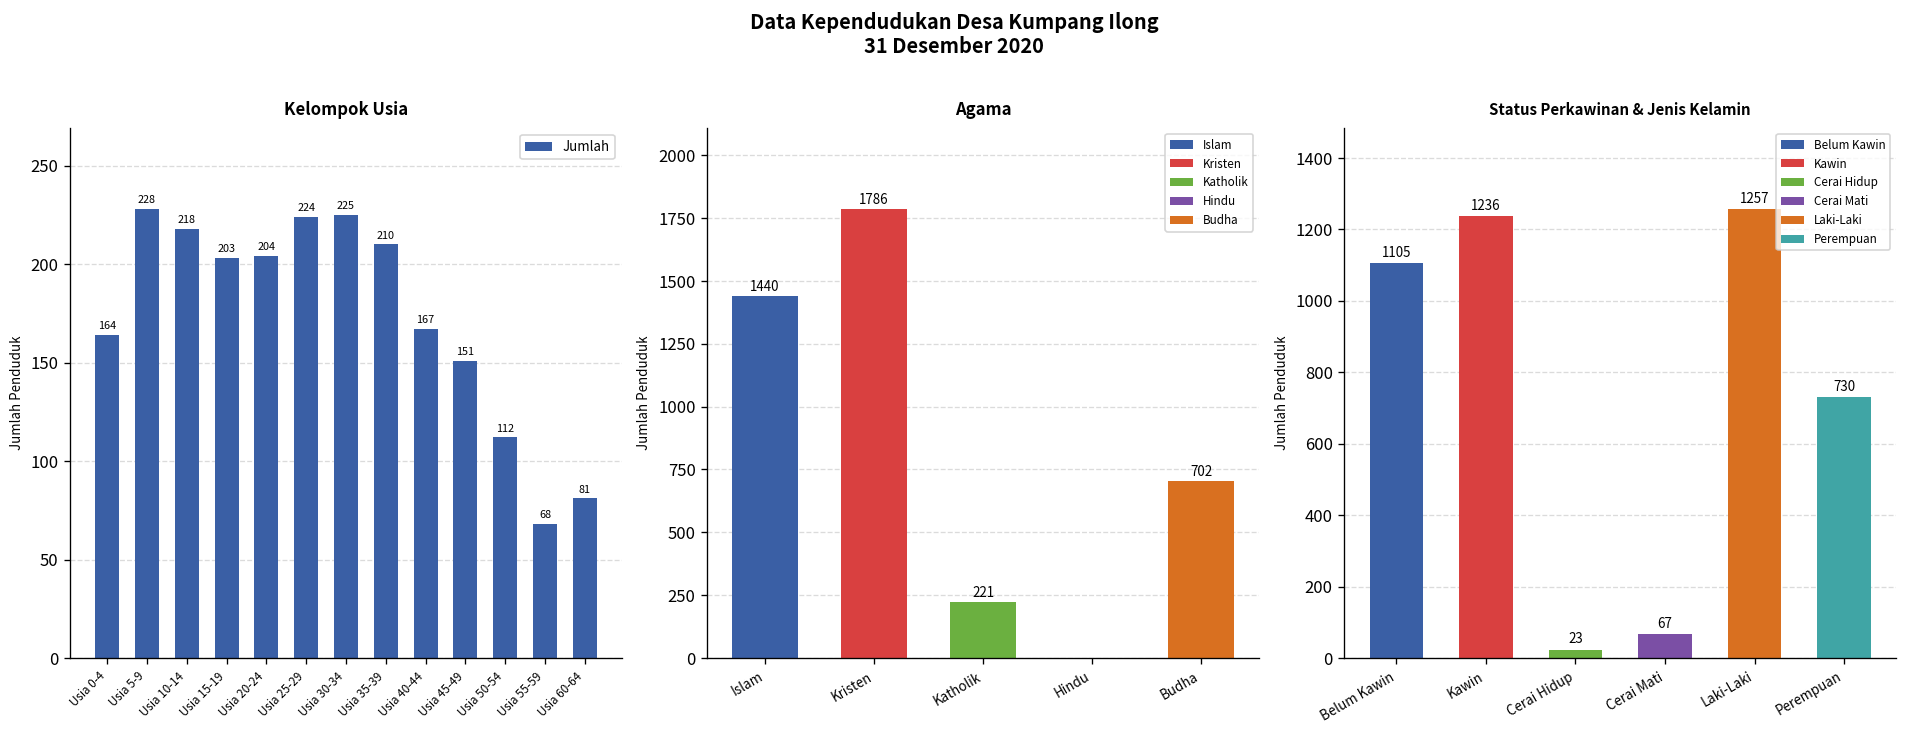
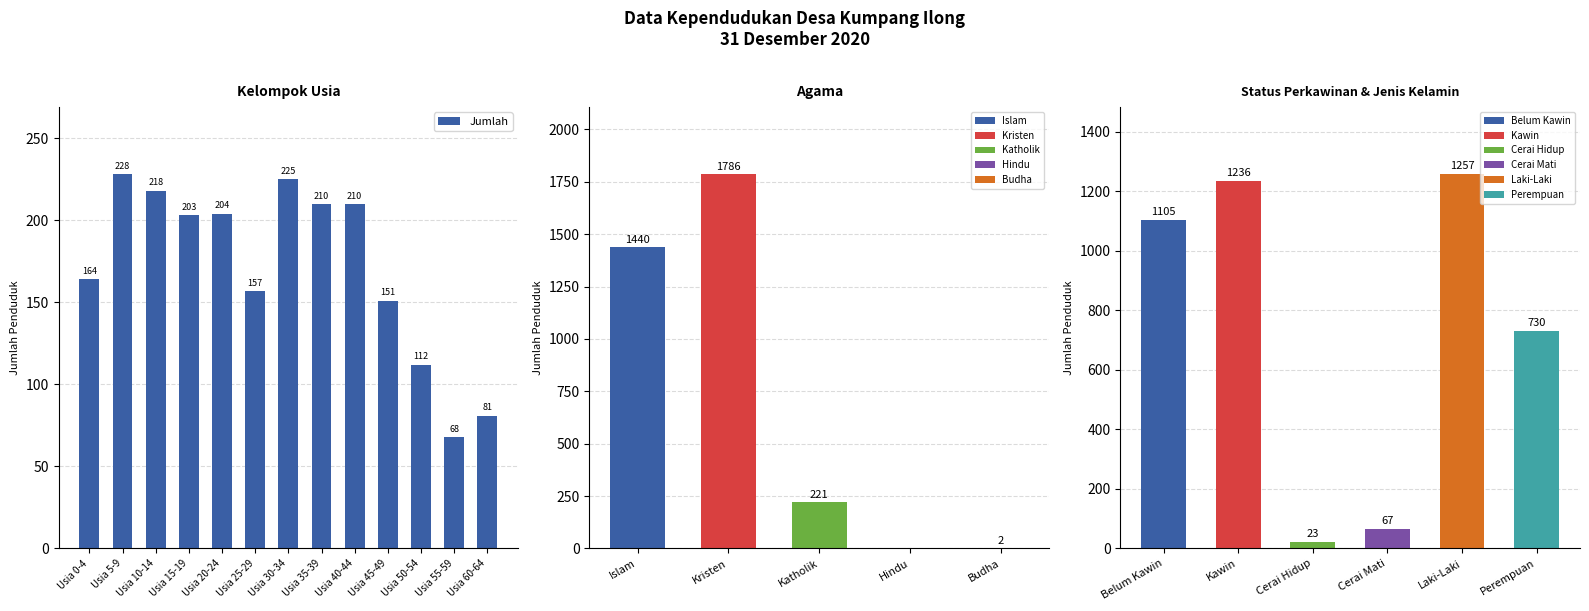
  {
    "Kelompok Usia": {
      "Usia 0-4": 164,
      "Usia 5-9": 228,
      "Usia 10-14": 218,
      "Usia 15-19": 203,
      "Usia 20-24": 204,
-     "Usia 25-29": 224,
+     "Usia 25-29": 157,
      "Usia 30-34": 225,
      "Usia 35-39": 210,
-     "Usia 40-44": 167,
+     "Usia 40-44": 210,
      "Usia 45-49": 151,
      "Usia 50-54": 112,
      "Usia 55-59": 68,
      "Usia 60-64": 81
    },
    "Agama": {
      "Islam": 1440,
      "Kristen": 1786,
      "Katholik": 221,
-     "Budha": 702
+     "Budha": 2
    },
    "Status Perkawinan & Jenis Kelamin": {
      "Belum Kawin": 1105,
      "Kawin": 1236,
      "Cerai Hidup": 23,
      "Cerai Mati": 67,
      "Laki-Laki": 1257,
      "Perempuan": 730
    }
  }
